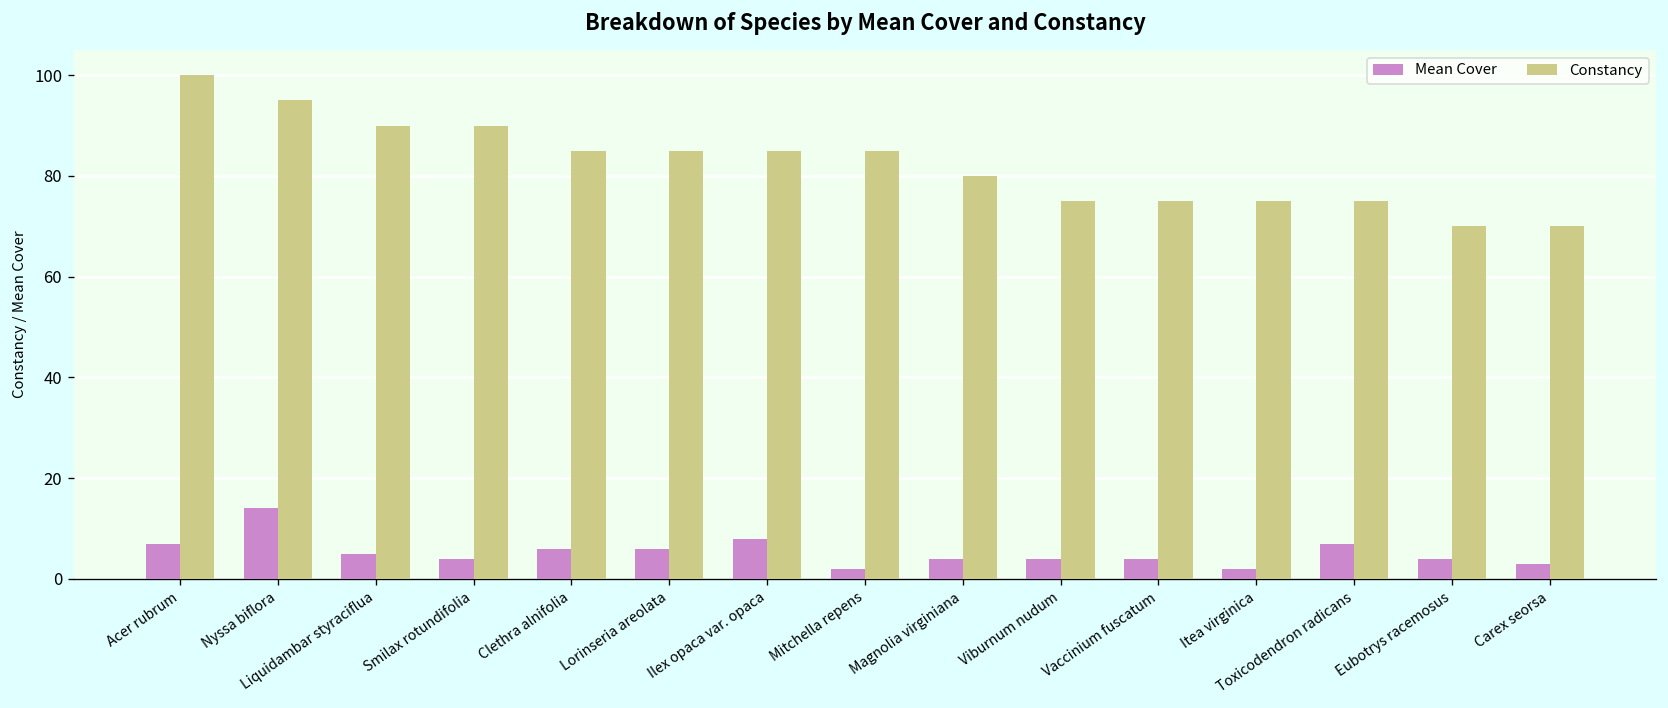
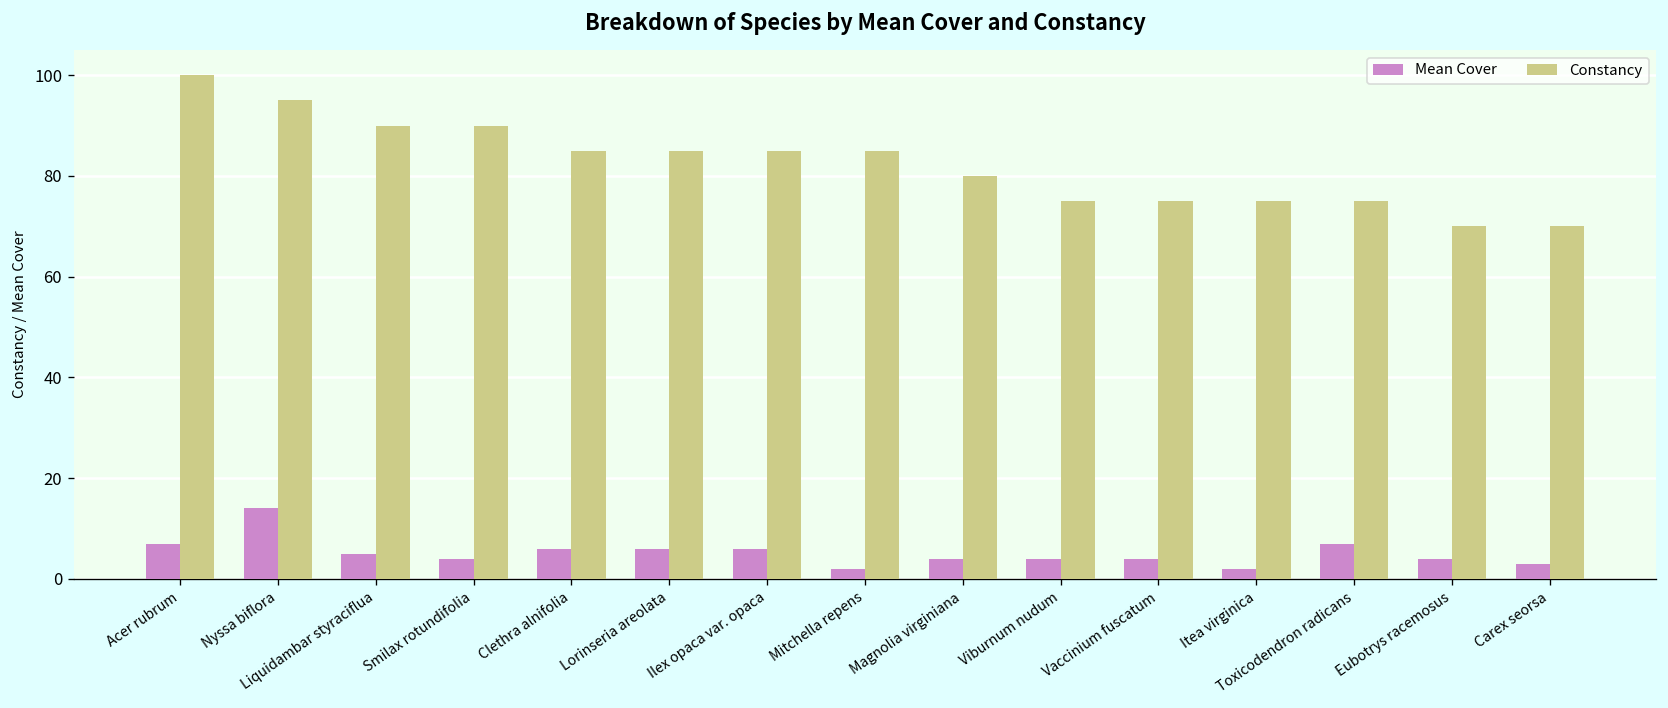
  {
    "Mean Cover": {
      "Acer rubrum": 7,
      "Nyssa biflora": 14,
      "Liquidambar styraciflua": 5,
      "Smilax rotundifolia": 4,
      "Clethra alnifolia": 6,
      "Lorinseria areolata": 6,
-     "Ilex opaca var. opaca": 8,
+     "Ilex opaca var. opaca": 6,
      "Mitchella repens": 2,
      "Magnolia virginiana": 4,
      "Viburnum nudum": 4,
      "Vaccinium fuscatum": 4,
      "Itea virginica": 2,
      "Toxicodendron radicans": 7,
      "Eubotrys racemosus": 4,
      "Carex seorsa": 3
    },
    "Constancy": {
      "Acer rubrum": 100,
      "Nyssa biflora": 95,
      "Liquidambar styraciflua": 90,
      "Smilax rotundifolia": 90,
      "Clethra alnifolia": 85,
      "Lorinseria areolata": 85,
      "Ilex opaca var. opaca": 85,
      "Mitchella repens": 85,
      "Magnolia virginiana": 80,
      "Viburnum nudum": 75,
      "Vaccinium fuscatum": 75,
      "Itea virginica": 75,
      "Toxicodendron radicans": 75,
      "Eubotrys racemosus": 70,
      "Carex seorsa": 70
    }
  }
